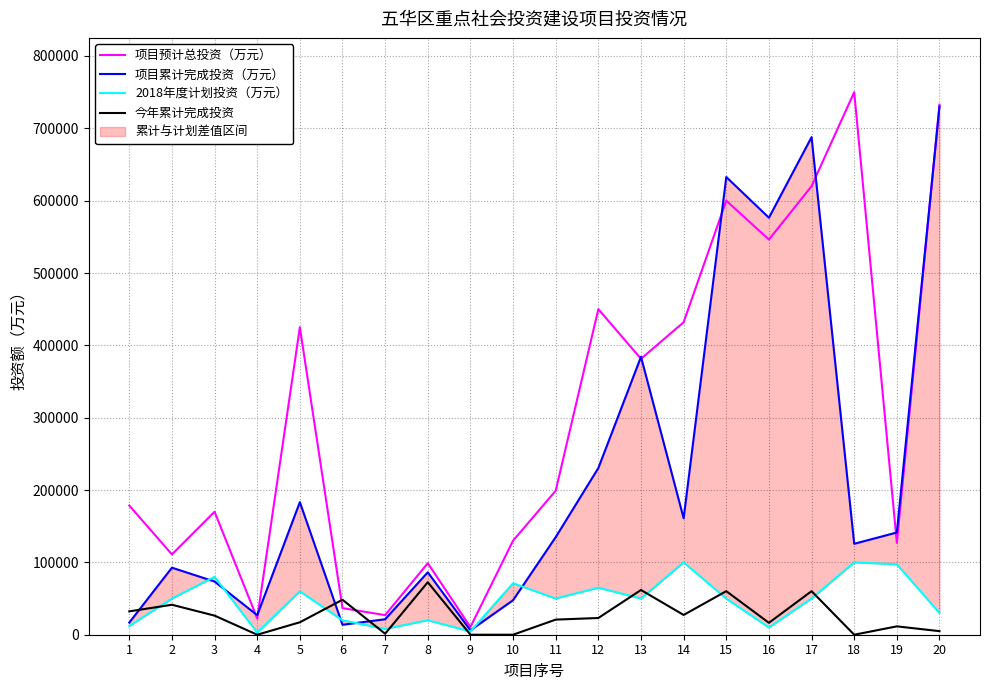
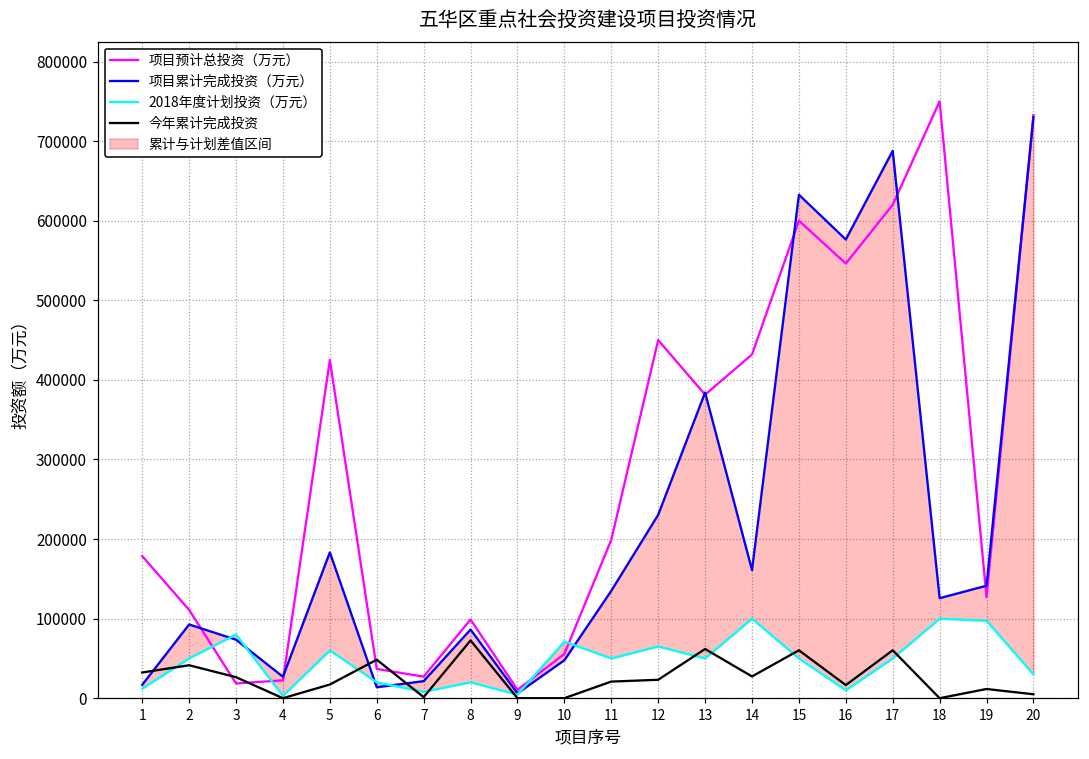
  {
    "项目预计总投资（万元）": {
      "1": 180000,
      "2": 110000,
-     "3": 170000,
+     "3": 20000,
      "4": 20000,
      "5": 420000,
      "6": 40000,
      "7": 30000,
      "8": 100000,
      "9": 10000,
-     "10": 130000,
+     "10": 60000,
      "11": 200000,
      "12": 450000,
      "14": 430000,
      "15": 600000,
      "16": 550000,
      "17": 620000,
      "18": 750000,
      "19": 130000
    },
    "项目累计完成投资（万元）": {
      "3": 70000,
      "6": 10000,
      "10": 50000
    },
    "2018年度计划投资（万元）": {
      "1": 10000,
      "2": 50000,
      "5": 60000,
      "7": 10000,
      "8": 20000,
      "11": 50000,
      "12": 70000,
      "13": 50000,
      "14": 100000,
      "15": 50000,
      "16": 10000,
      "17": 50000,
      "18": 100000,
      "19": 100000,
      "20": 30000
    },
    "今年累计完成投资": {
      "1": 30000,
      "2": 40000,
      "3": 30000,
      "5": 20000,
      "6": 50000,
      "7": 0,
      "8": 70000,
      "9": 0,
      "10": 0,
      "11": 20000,
      "12": 20000,
      "13": 60000,
      "14": 30000,
      "15": 60000,
      "16": 20000,
      "17": 60000,
      "18": 0,
      "19": 10000,
      "20": 0
    }
  }
